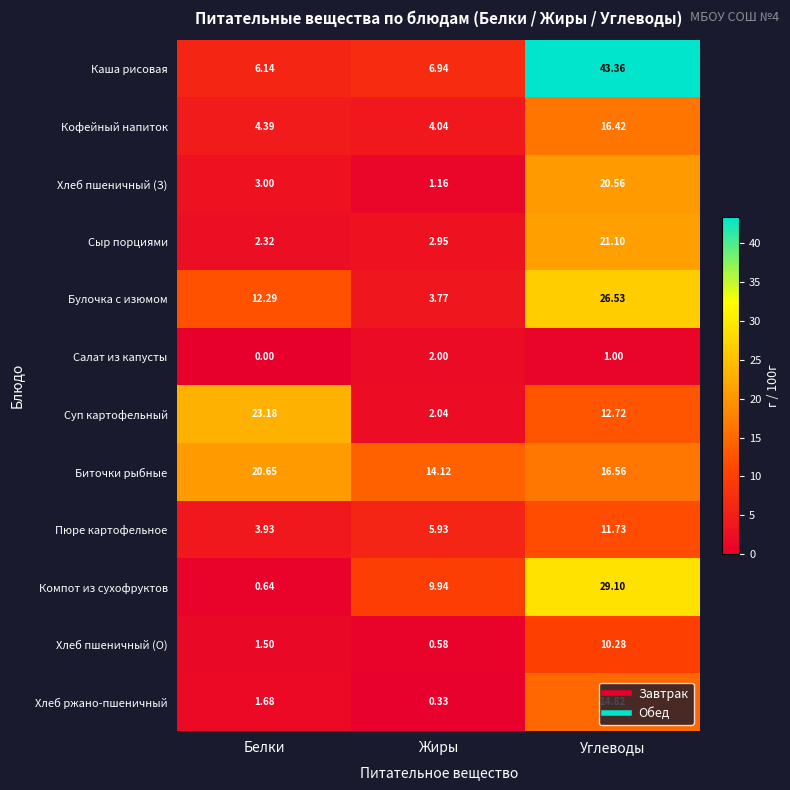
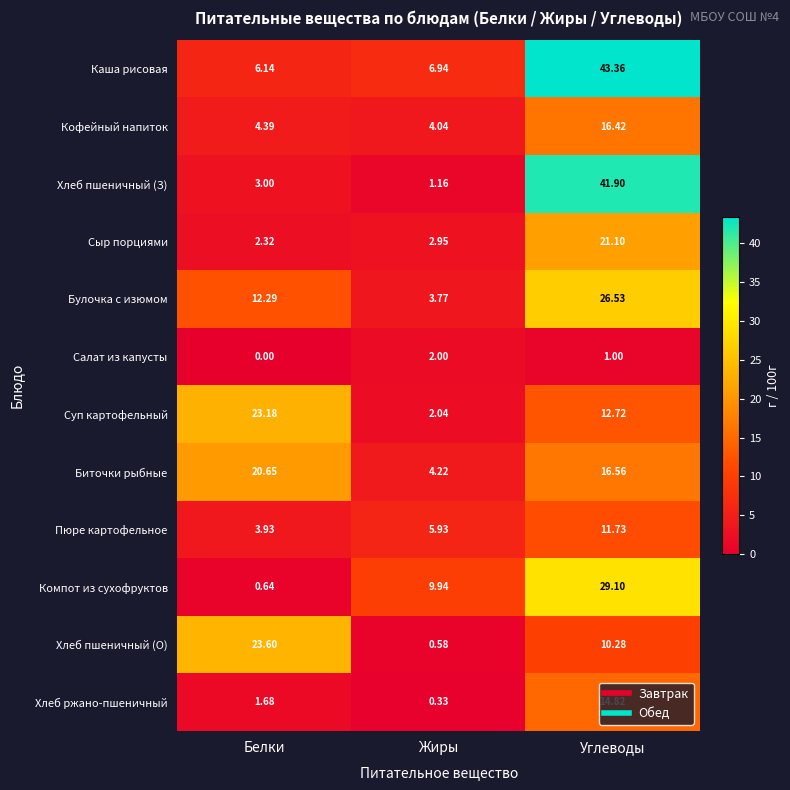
  {
    "Каша рисовая": {
      "Белки": 6.14,
      "Жиры": 6.94,
      "Углеводы": 43.36
    },
    "Кофейный напиток": {
      "Белки": 4.39,
      "Жиры": 4.04,
      "Углеводы": 16.42
    },
    "Хлеб пшеничный (З)": {
      "Белки": 3.00,
      "Жиры": 1.16,
-     "Углеводы": 20.56
+     "Углеводы": 41.90
    },
    "Сыр порциями": {
      "Белки": 2.32,
      "Жиры": 2.95,
      "Углеводы": 21.10
    },
    "Булочка с изюмом": {
      "Белки": 12.29,
      "Жиры": 3.77,
      "Углеводы": 26.53
    },
    "Салат из капусты": {
      "Белки": 0.00,
      "Жиры": 2.00,
      "Углеводы": 1.00
    },
    "Суп картофельный": {
      "Белки": 23.18,
      "Жиры": 2.04,
      "Углеводы": 12.72
    },
    "Биточки рыбные": {
      "Белки": 20.65,
-     "Жиры": 14.12,
+     "Жиры": 4.22,
      "Углеводы": 16.56
    },
    "Пюре картофельное": {
      "Белки": 3.93,
      "Жиры": 5.93,
      "Углеводы": 11.73
    },
    "Компот из сухофруктов": {
      "Белки": 0.64,
      "Жиры": 9.94,
      "Углеводы": 29.10
    },
    "Хлеб пшеничный (О)": {
-     "Белки": 1.50,
+     "Белки": 23.60,
      "Жиры": 0.58,
      "Углеводы": 10.28
    },
    "Хлеб ржано-пшеничный": {
      "Белки": 1.68,
      "Жиры": 0.33
    }
  }
